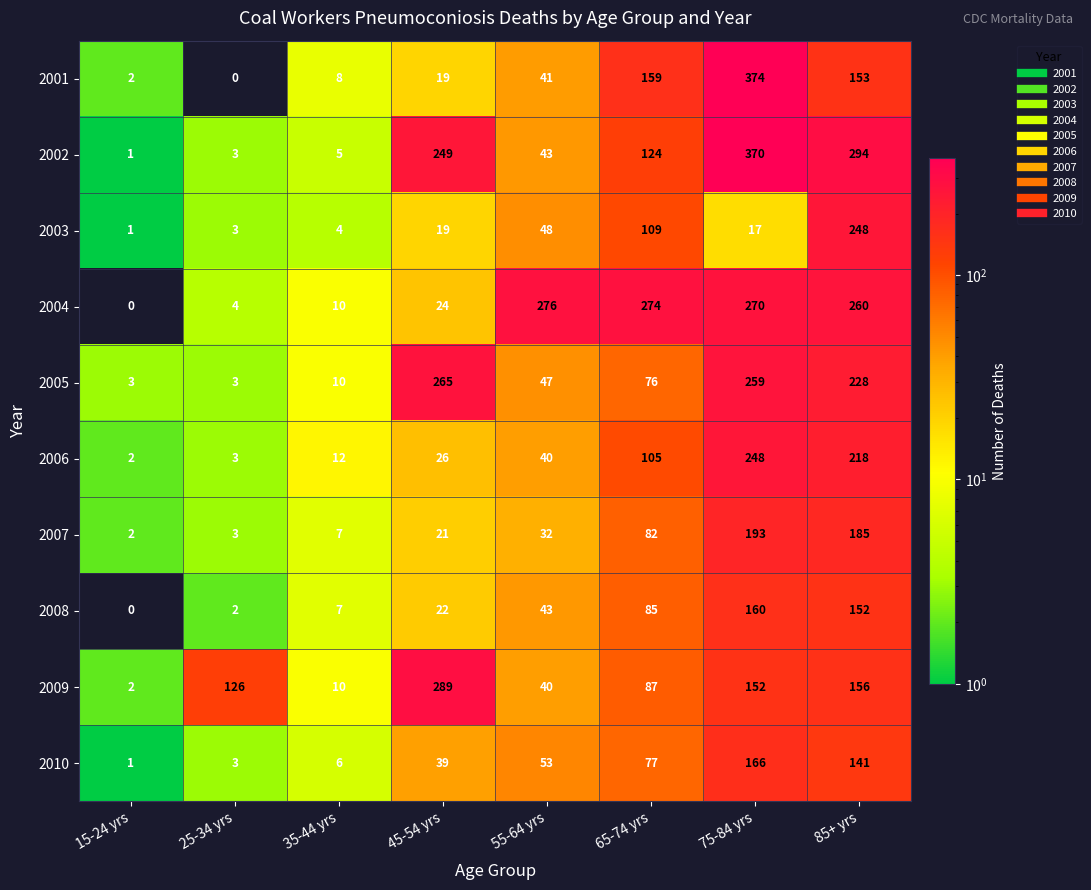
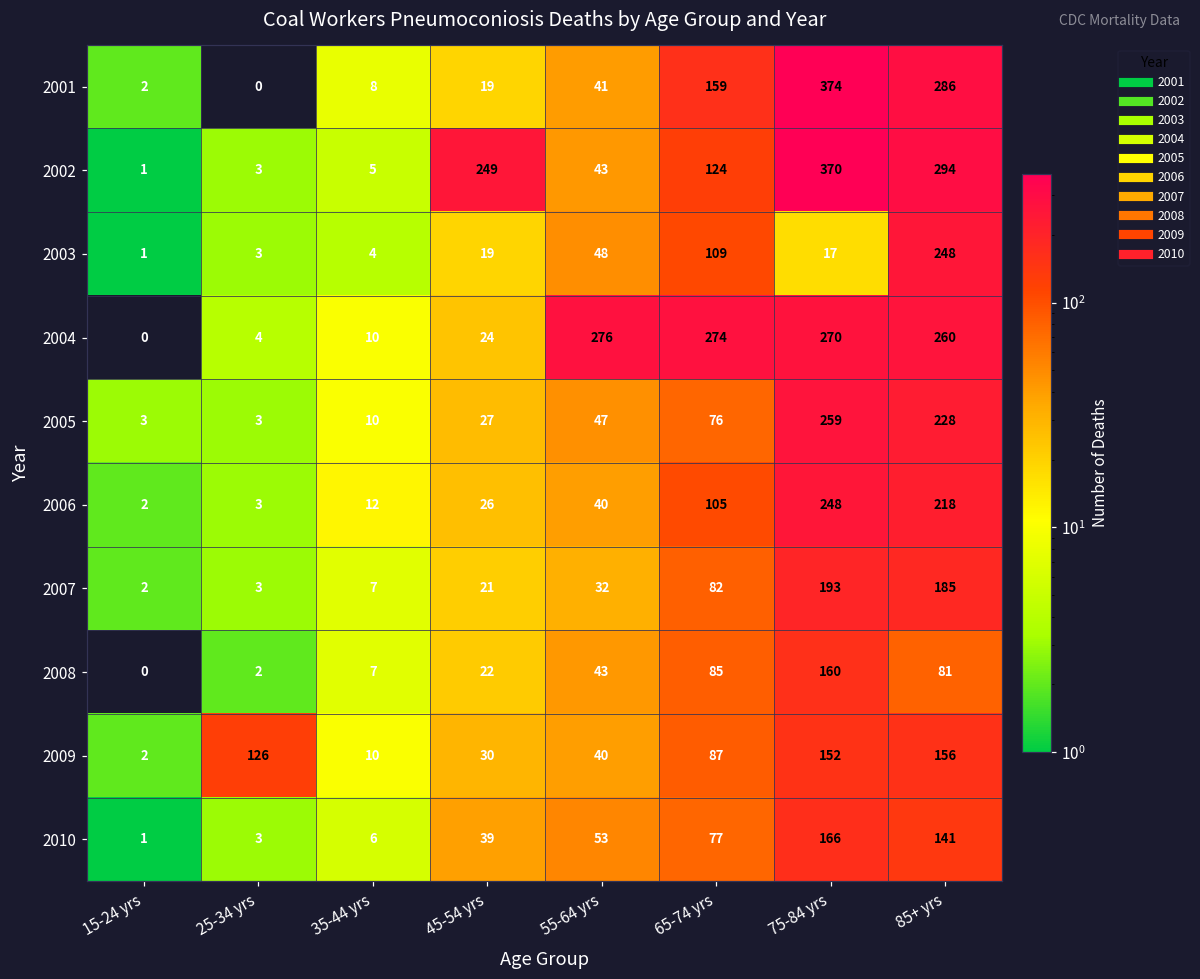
  {
    "2001": {
      "15-24 yrs": 2,
      "25-34 yrs": 0,
      "35-44 yrs": 8,
      "45-54 yrs": 19,
      "55-64 yrs": 41,
      "65-74 yrs": 159,
      "75-84 yrs": 374,
-     "85+ yrs": 153
+     "85+ yrs": 286
    },
    "2002": {
      "15-24 yrs": 1,
      "25-34 yrs": 3,
      "35-44 yrs": 5,
      "45-54 yrs": 249,
      "55-64 yrs": 43,
      "65-74 yrs": 124,
      "75-84 yrs": 370,
      "85+ yrs": 294
    },
    "2003": {
      "15-24 yrs": 1,
      "25-34 yrs": 3,
      "35-44 yrs": 4,
      "45-54 yrs": 19,
      "55-64 yrs": 48,
      "65-74 yrs": 109,
      "75-84 yrs": 17,
      "85+ yrs": 248
    },
    "2004": {
      "15-24 yrs": 0,
      "25-34 yrs": 4,
      "35-44 yrs": 10,
      "45-54 yrs": 24,
      "55-64 yrs": 276,
      "65-74 yrs": 274,
      "75-84 yrs": 270,
      "85+ yrs": 260
    },
    "2005": {
      "15-24 yrs": 3,
      "25-34 yrs": 3,
      "35-44 yrs": 10,
-     "45-54 yrs": 265,
+     "45-54 yrs": 27,
      "55-64 yrs": 47,
      "65-74 yrs": 76,
      "75-84 yrs": 259,
      "85+ yrs": 228
    },
    "2006": {
      "15-24 yrs": 2,
      "25-34 yrs": 3,
      "35-44 yrs": 12,
      "45-54 yrs": 26,
      "55-64 yrs": 40,
      "65-74 yrs": 105,
      "75-84 yrs": 248,
      "85+ yrs": 218
    },
    "2007": {
      "15-24 yrs": 2,
      "25-34 yrs": 3,
      "35-44 yrs": 7,
      "45-54 yrs": 21,
      "55-64 yrs": 32,
      "65-74 yrs": 82,
      "75-84 yrs": 193,
      "85+ yrs": 185
    },
    "2008": {
      "15-24 yrs": 0,
      "25-34 yrs": 2,
      "35-44 yrs": 7,
      "45-54 yrs": 22,
      "55-64 yrs": 43,
      "65-74 yrs": 85,
      "75-84 yrs": 160,
-     "85+ yrs": 152
+     "85+ yrs": 81
    },
    "2009": {
      "15-24 yrs": 2,
      "25-34 yrs": 126,
      "35-44 yrs": 10,
-     "45-54 yrs": 289,
+     "45-54 yrs": 30,
      "55-64 yrs": 40,
      "65-74 yrs": 87,
      "75-84 yrs": 152,
      "85+ yrs": 156
    },
    "2010": {
      "15-24 yrs": 1,
      "25-34 yrs": 3,
      "35-44 yrs": 6,
      "45-54 yrs": 39,
      "55-64 yrs": 53,
      "65-74 yrs": 77,
      "75-84 yrs": 166,
      "85+ yrs": 141
    }
  }
